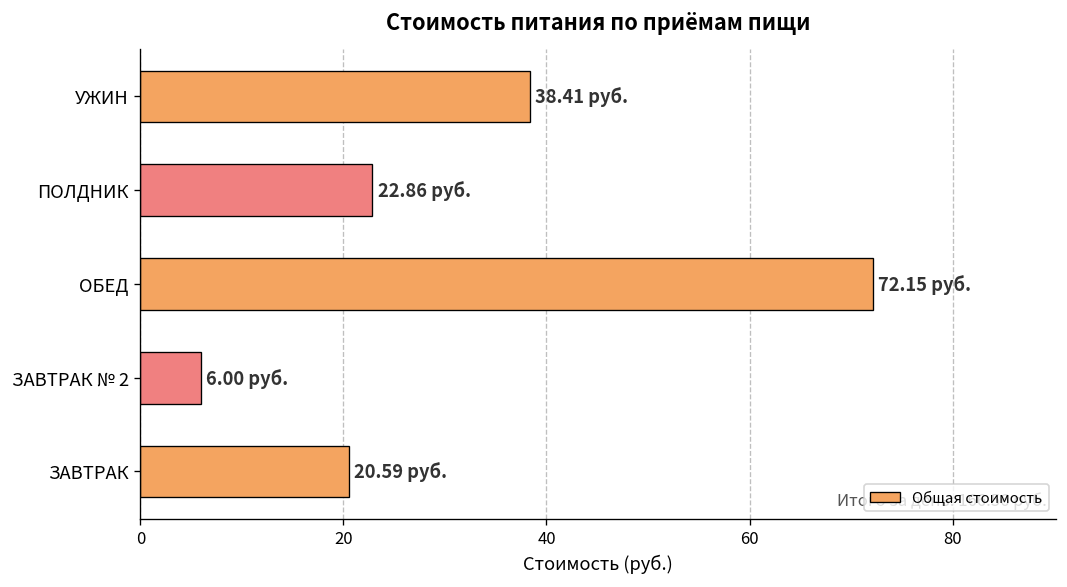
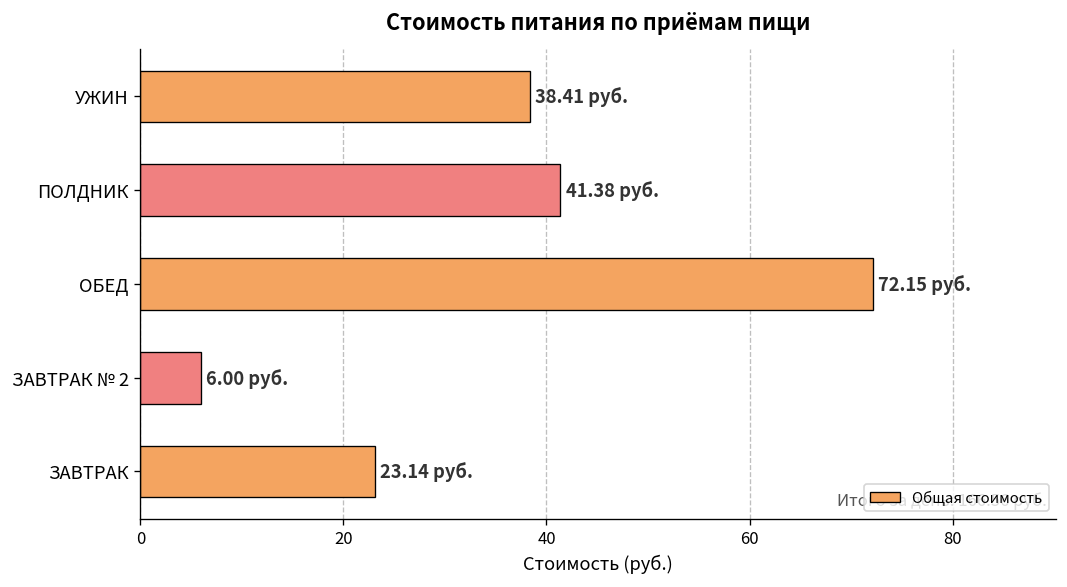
  {
    "УЖИН": 38.41,
-   "ПОЛДНИК": 22.86,
+   "ПОЛДНИК": 41.38,
    "ОБЕД": 72.15,
    "ЗАВТРАК № 2": 6.00,
-   "ЗАВТРАК": 20.59
+   "ЗАВТРАК": 23.14
  }
